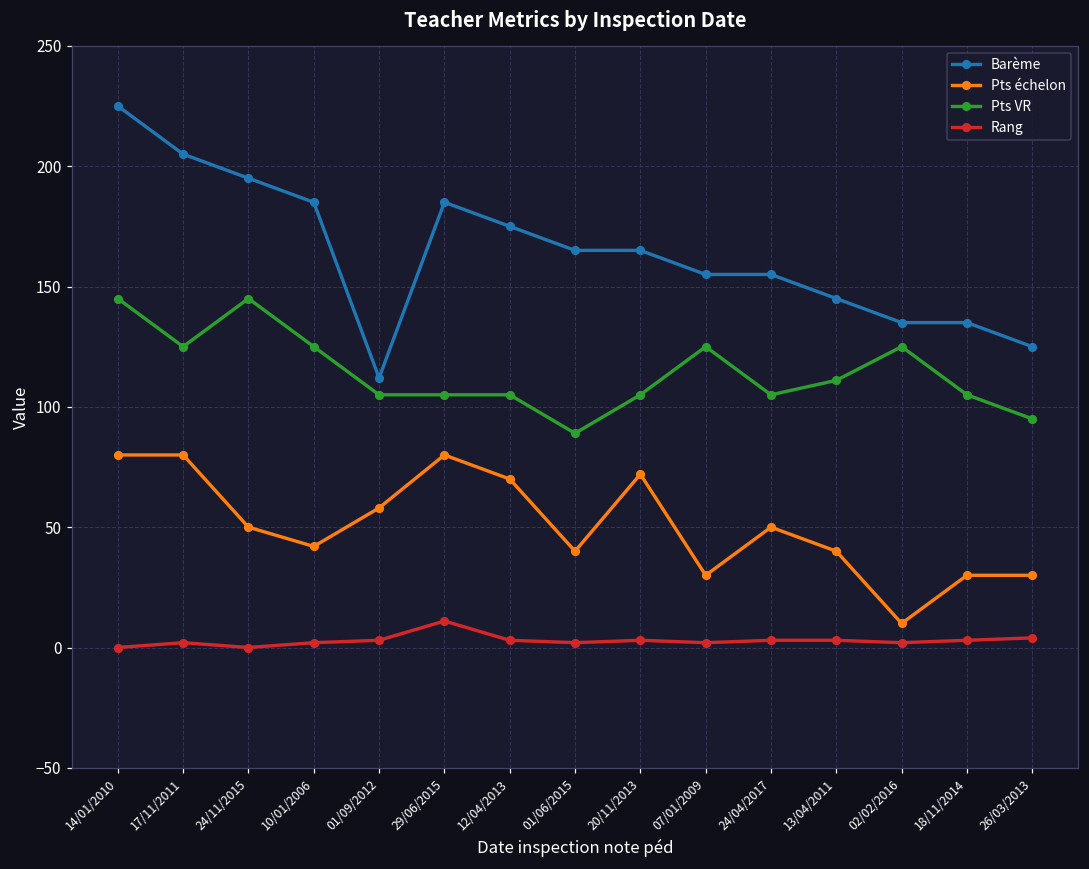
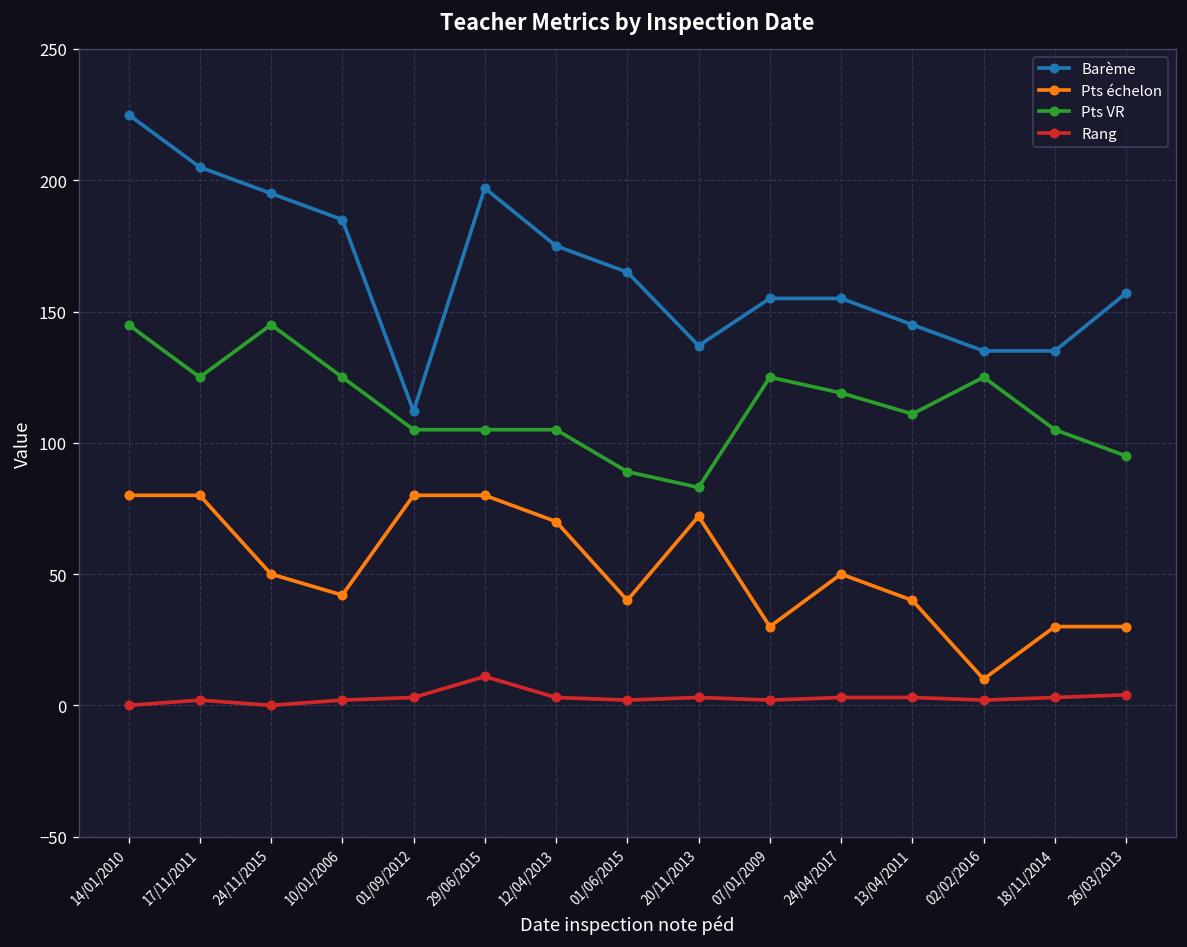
  {
    "Barème": {
      "14/01/2010": 225,
      "17/11/2011": 205,
      "24/11/2015": 195,
      "10/01/2006": 185,
      "01/09/2012": 112,
-     "29/06/2015": 185,
+     "29/06/2015": 197,
      "12/04/2013": 175,
      "01/06/2015": 165,
-     "20/11/2013": 165,
+     "20/11/2013": 137,
      "07/01/2009": 155,
      "24/04/2017": 155,
      "13/04/2011": 145,
      "02/02/2016": 135,
      "18/11/2014": 135,
-     "26/03/2013": 125
+     "26/03/2013": 157
    },
    "Pts échelon": {
      "14/01/2010": 80,
      "17/11/2011": 80,
      "24/11/2015": 50,
      "10/01/2006": 42,
-     "01/09/2012": 58,
+     "01/09/2012": 80,
      "29/06/2015": 80,
      "12/04/2013": 70,
      "01/06/2015": 40,
      "20/11/2013": 72,
      "07/01/2009": 30,
      "24/04/2017": 50,
      "13/04/2011": 40,
      "02/02/2016": 10,
      "18/11/2014": 30,
      "26/03/2013": 30
    },
    "Pts VR": {
      "14/01/2010": 145,
      "17/11/2011": 125,
      "24/11/2015": 145,
      "10/01/2006": 125,
      "01/09/2012": 105,
      "29/06/2015": 105,
      "12/04/2013": 105,
      "01/06/2015": 89,
-     "20/11/2013": 105,
+     "20/11/2013": 83,
      "07/01/2009": 125,
-     "24/04/2017": 105,
+     "24/04/2017": 119,
      "13/04/2011": 111,
      "02/02/2016": 125,
      "18/11/2014": 105,
      "26/03/2013": 95
    },
    "Rang": {
      "14/01/2010": 0,
      "17/11/2011": 2,
      "24/11/2015": 0,
      "10/01/2006": 2,
      "01/09/2012": 3,
      "29/06/2015": 11,
      "12/04/2013": 3,
      "01/06/2015": 2,
      "20/11/2013": 3,
      "07/01/2009": 2,
      "24/04/2017": 3,
      "13/04/2011": 3,
      "02/02/2016": 2,
      "18/11/2014": 3,
      "26/03/2013": 4
    }
  }
